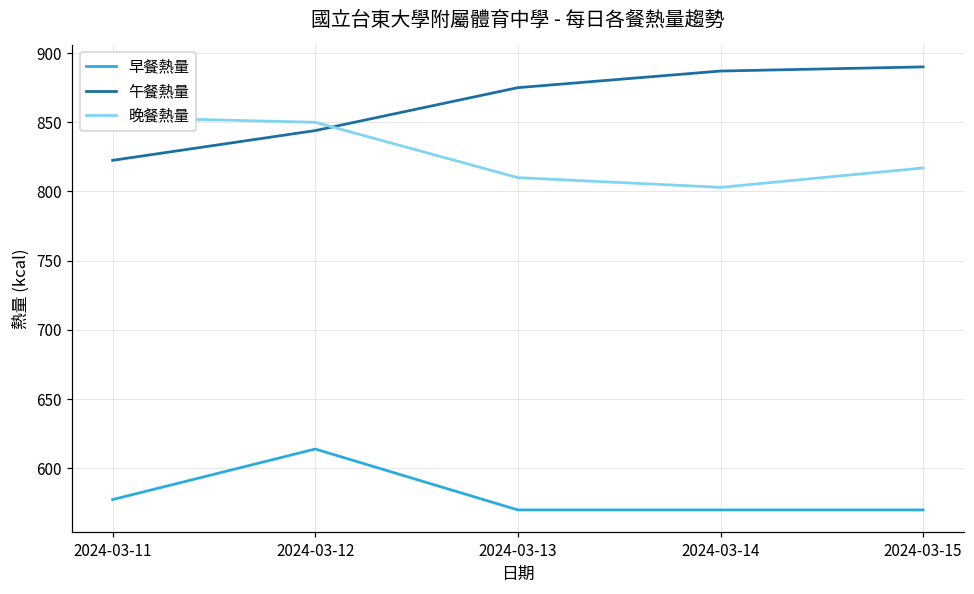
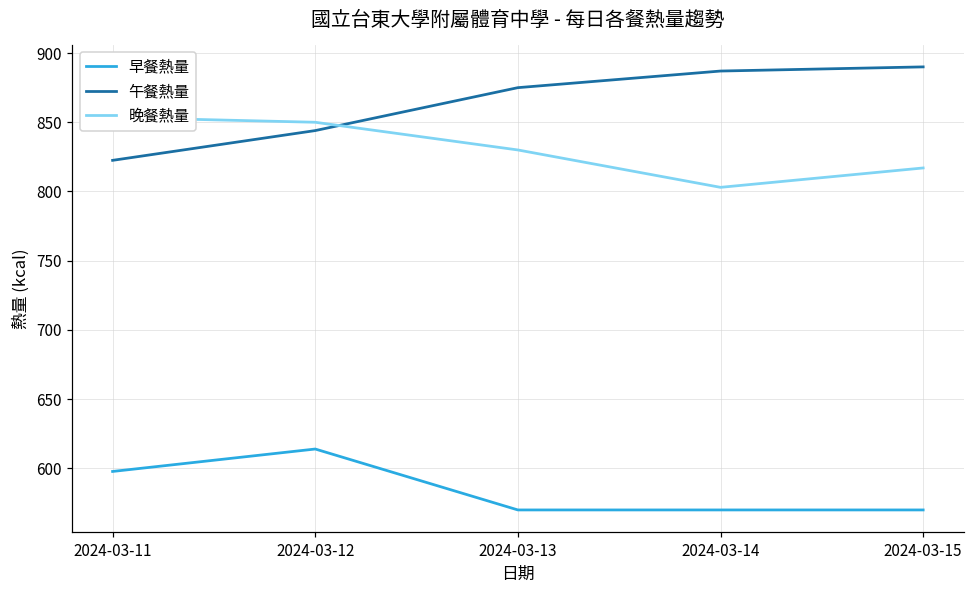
  {
    "早餐熱量": {
-     "2024-03-11": 578,
+     "2024-03-11": 598,
      "2024-03-12": 614,
      "2024-03-13": 570,
      "2024-03-14": 570,
      "2024-03-15": 570
    },
    "午餐熱量": {
      "2024-03-11": 823,
      "2024-03-12": 844,
      "2024-03-13": 875,
      "2024-03-14": 887,
      "2024-03-15": 890
    },
    "晚餐熱量": {
      "2024-03-12": 850,
-     "2024-03-13": 810,
+     "2024-03-13": 830,
      "2024-03-14": 803,
      "2024-03-15": 817
    }
  }
